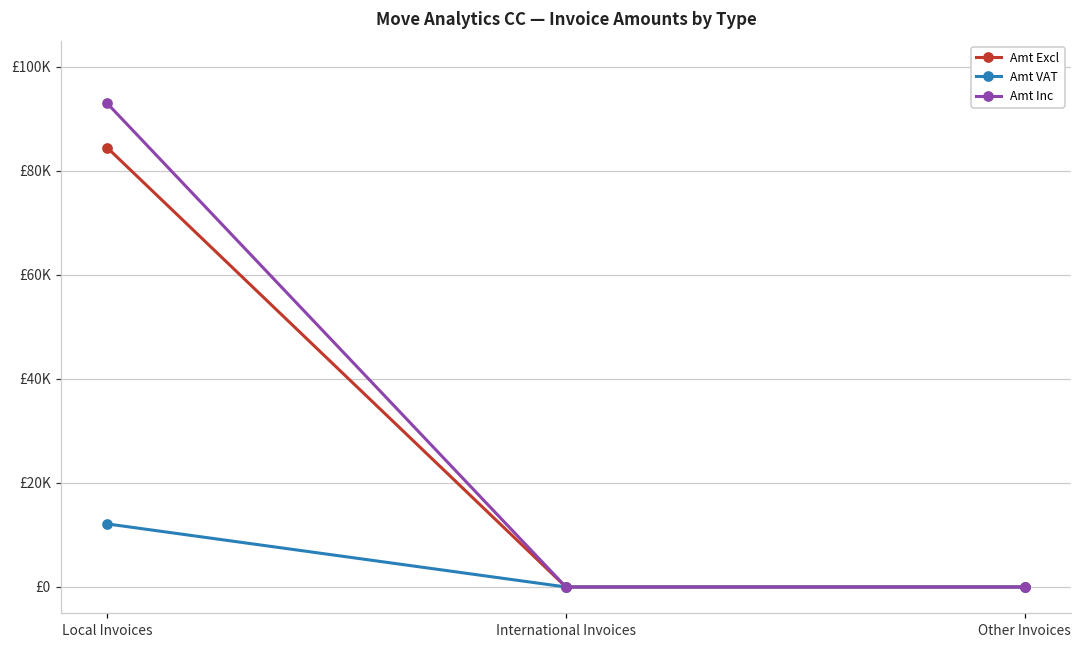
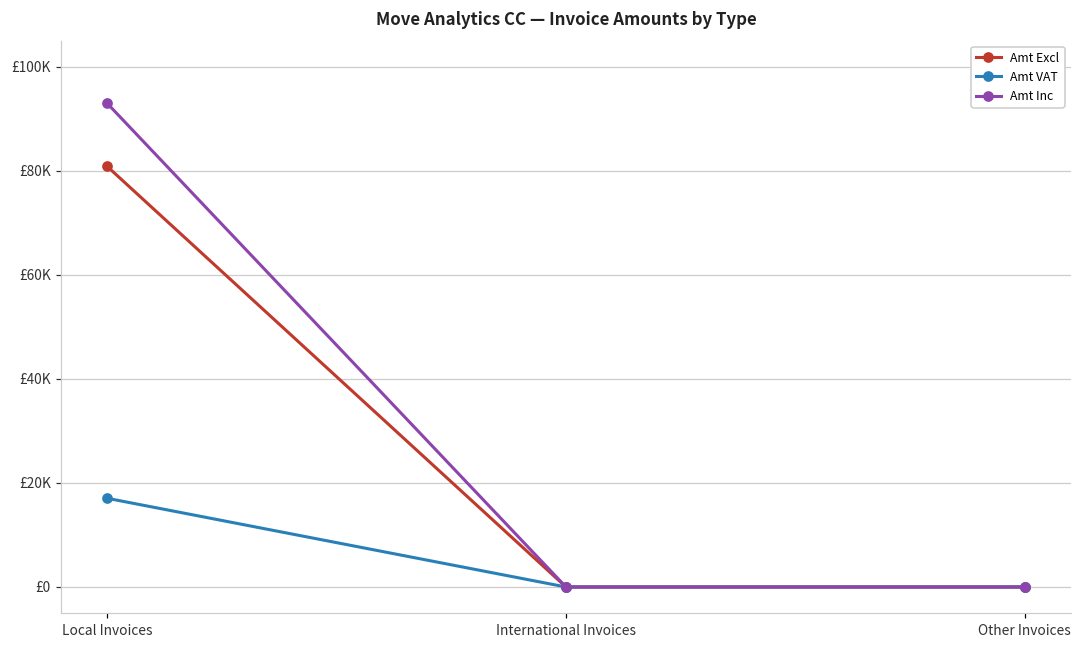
  {
    "Amt Excl": {
-     "Local Invoices": "£84000"
+     "Local Invoices": "£81000"
    },
    "Amt VAT": {
-     "Local Invoices": "£12000"
+     "Local Invoices": "£17000"
    },
    "Amt Inc": {
      "Local Invoices": "£93000"
    }
  }
